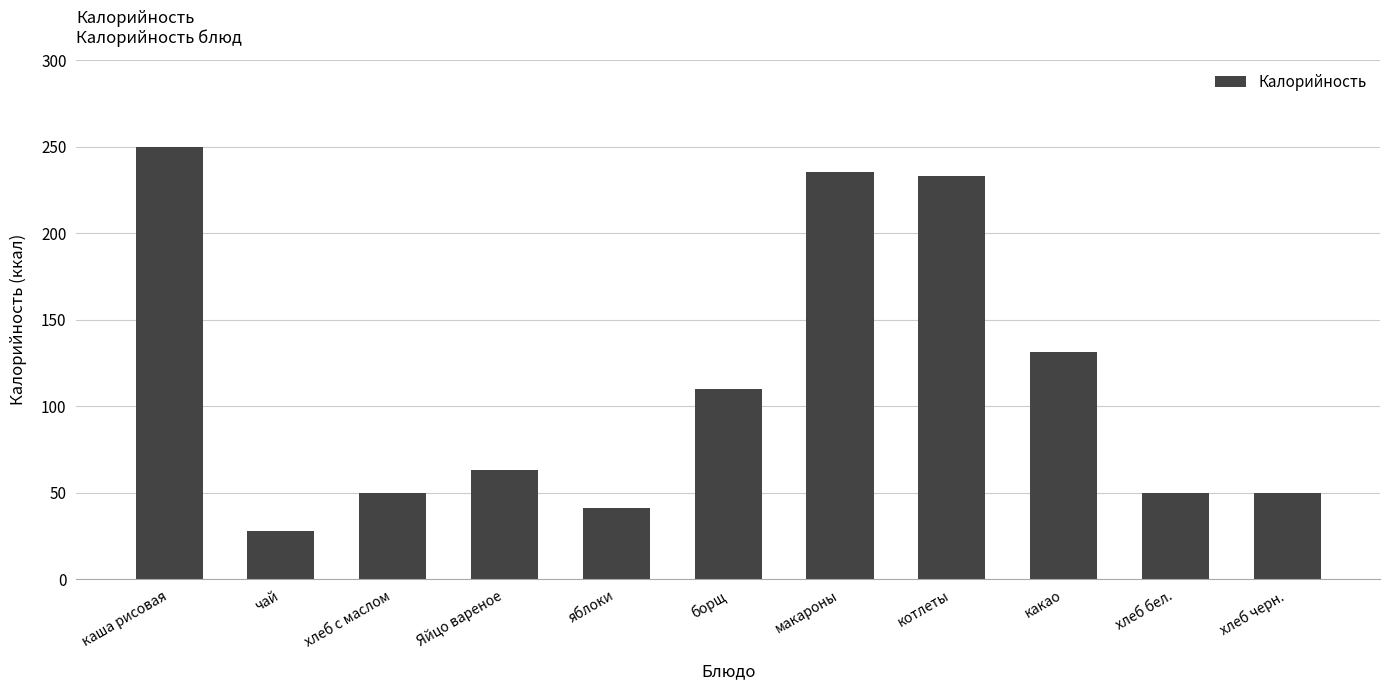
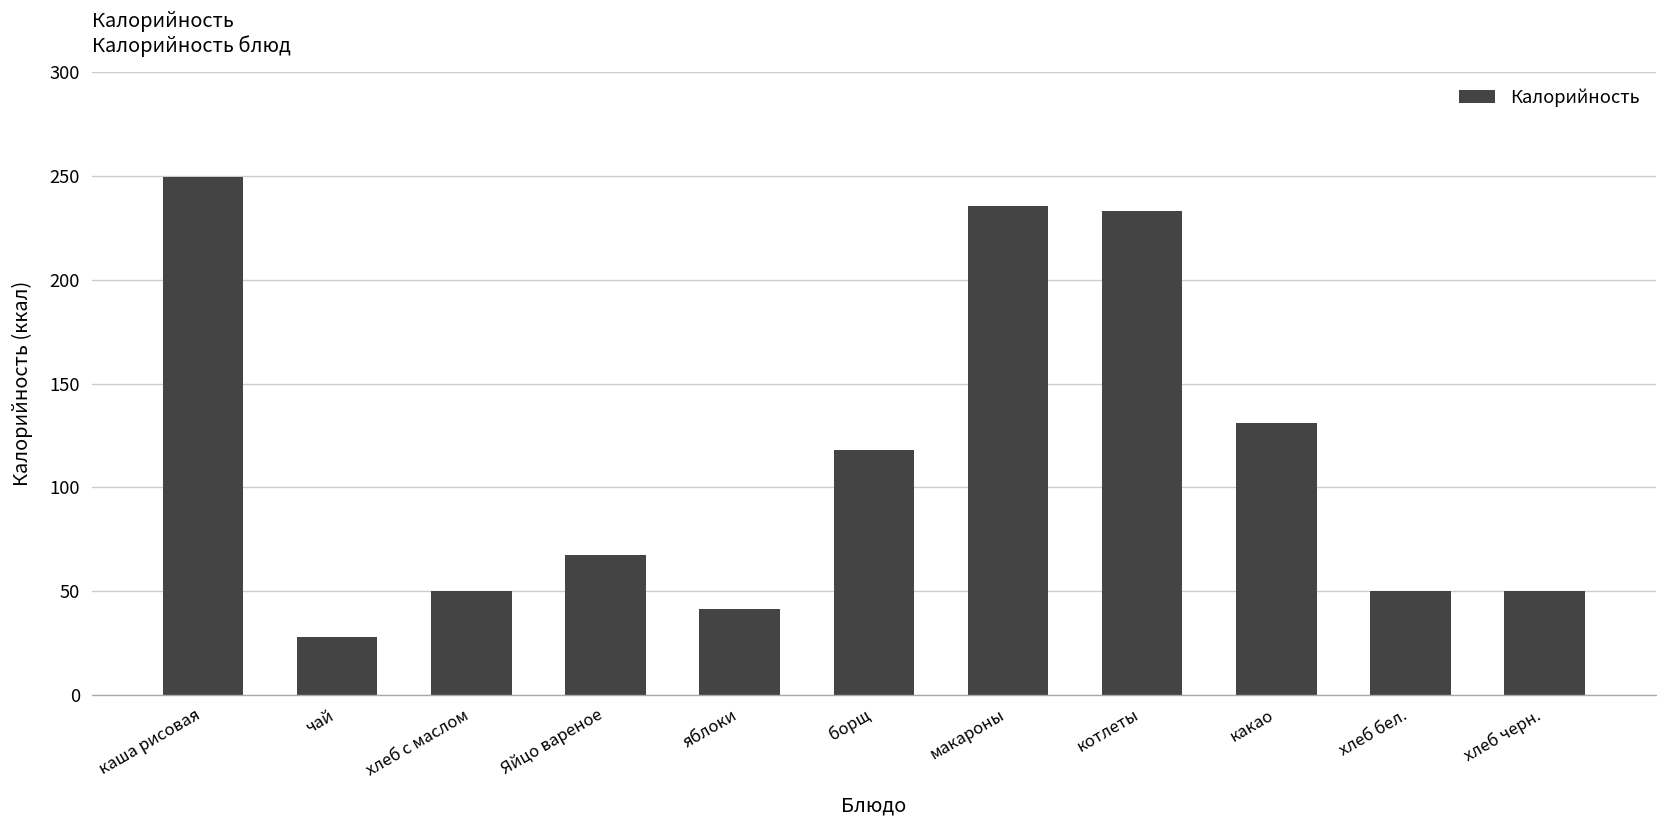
  {
    "каша рисовая": 250,
    "чай": 28,
    "хлеб с маслом": 50,
-   "Яйцо вареное": 63,
+   "Яйцо вареное": 68,
    "яблоки": 41,
-   "борщ": 110,
+   "борщ": 118,
    "макароны": 236,
    "котлеты": 233,
    "какао": 131,
    "хлеб бел.": 50,
    "хлеб черн.": 50
  }
